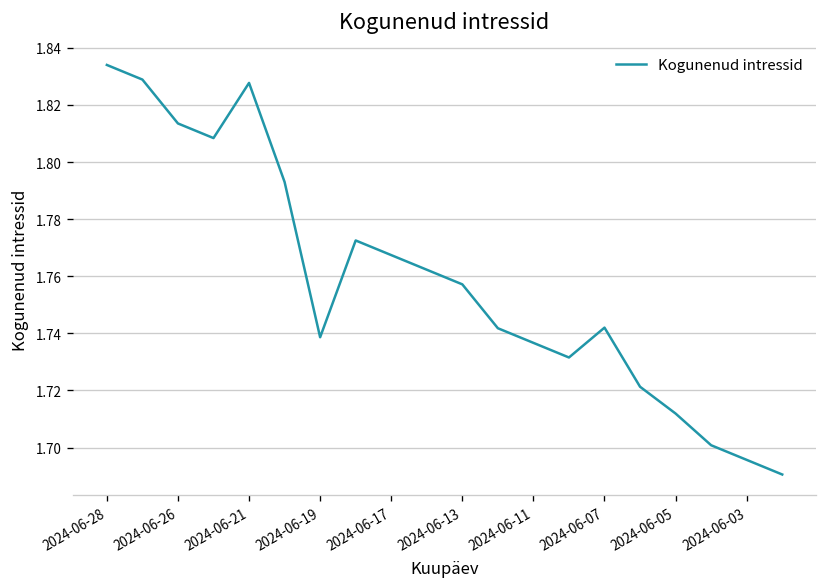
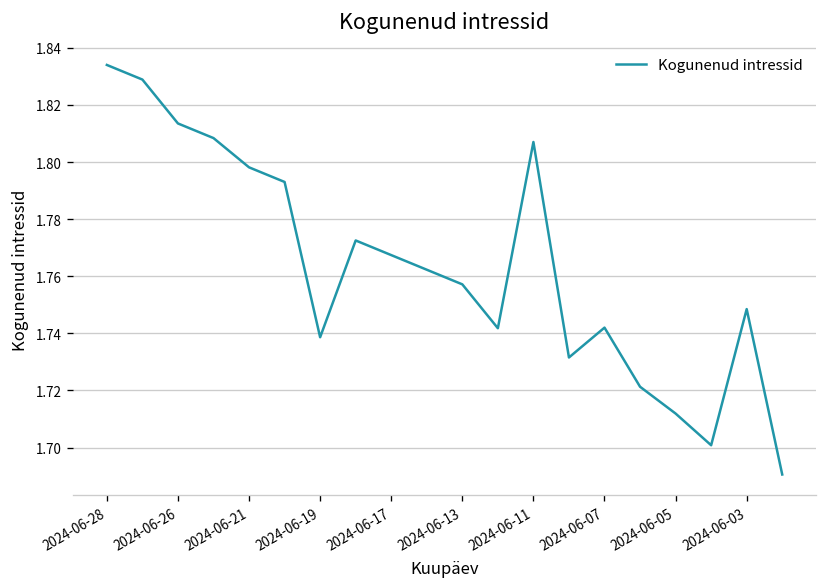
  {
    "2024-06-28": 1.834,
    "2024-06-26": 1.814,
-   "2024-06-21": 1.828,
+   "2024-06-21": 1.798,
    "2024-06-19": 1.739,
    "2024-06-17": 1.767,
    "2024-06-13": 1.757,
-   "2024-06-11": 1.737,
+   "2024-06-11": 1.807,
    "2024-06-07": 1.742,
    "2024-06-05": 1.712,
-   "2024-06-03": 1.696
+   "2024-06-03": 1.748
  }
